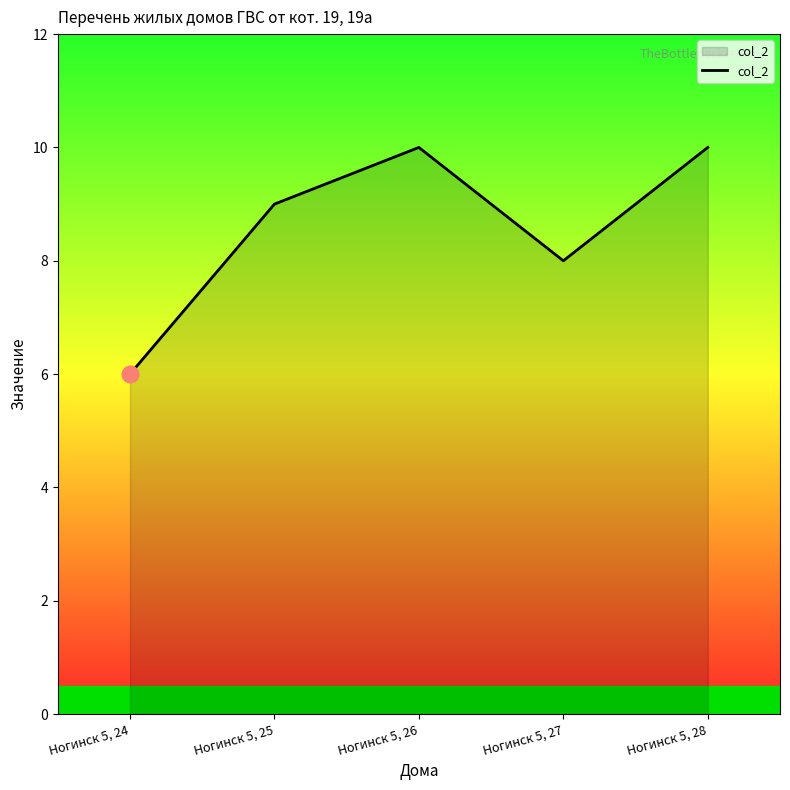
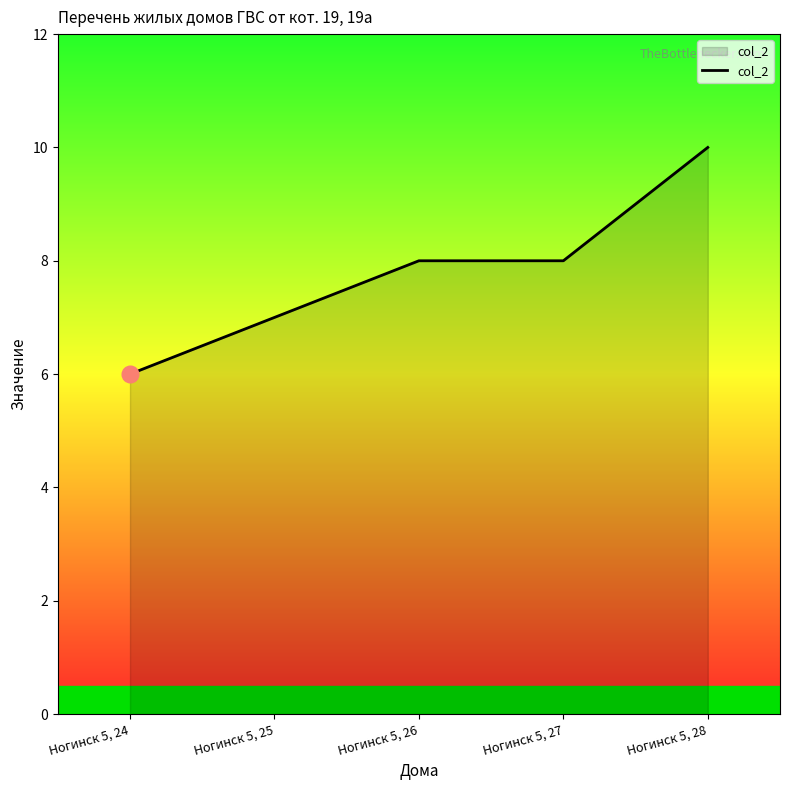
  {
    "col_2": {
-     "Ногинск 5, 25": 9,
-     "Ногинск 5, 26": 10,
+     "Ногинск 5, 25": 7,
+     "Ногинск 5, 26": 8,
      "Ногинск 5, 27": 8,
      "Ногинск 5, 28": 10
    }
  }
